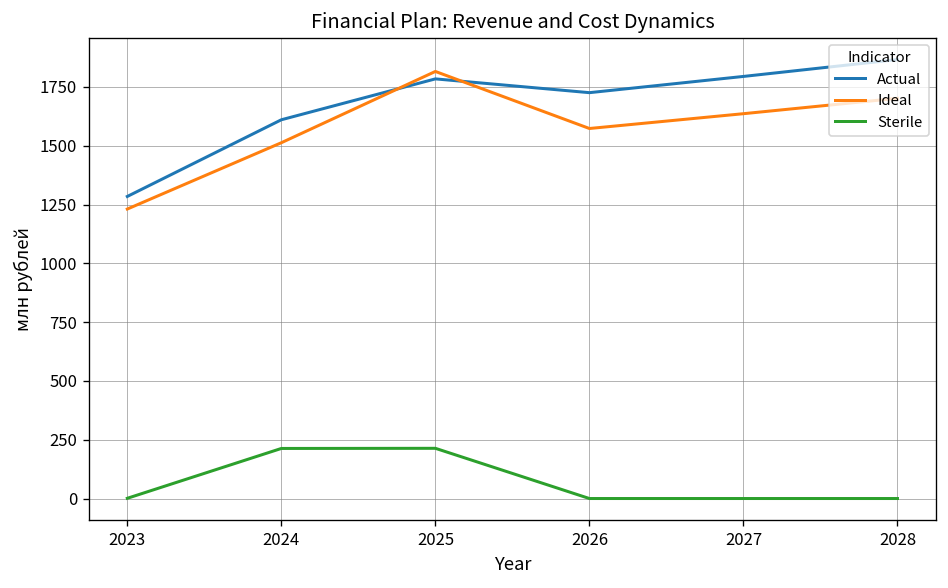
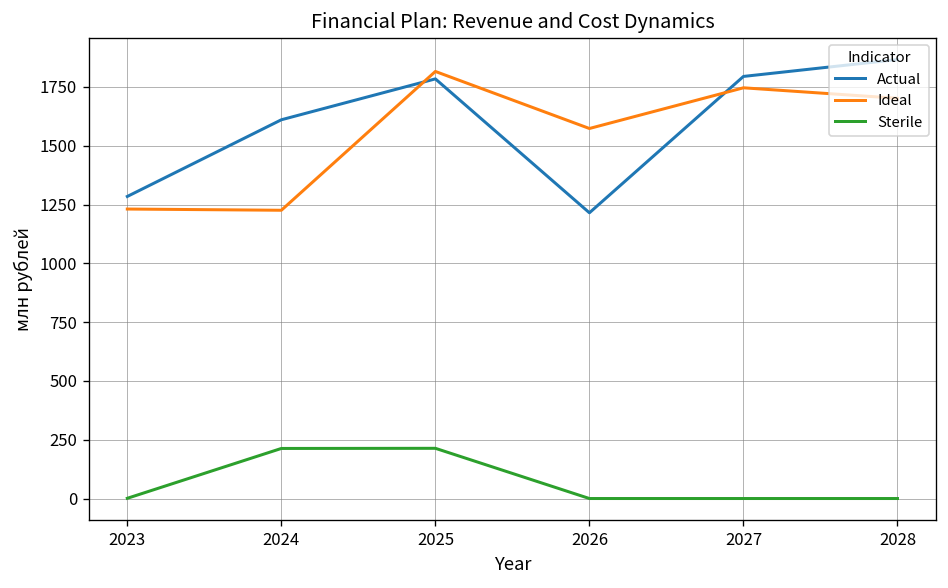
  {
    "Actual": {
      "2023": 1280,
      "2024": 1610,
      "2025": 1780,
-     "2026": 1730,
+     "2026": 1220,
      "2027": 1790
    },
    "Ideal": {
      "2023": 1230,
-     "2024": 1510,
+     "2024": 1230,
      "2025": 1820,
      "2026": 1570,
-     "2027": 1640
+     "2027": 1750
    },
    "Sterile": {
      "2023": 0,
      "2024": 210,
      "2025": 210,
      "2026": 0,
      "2027": 0,
      "2028": 0
    }
  }
